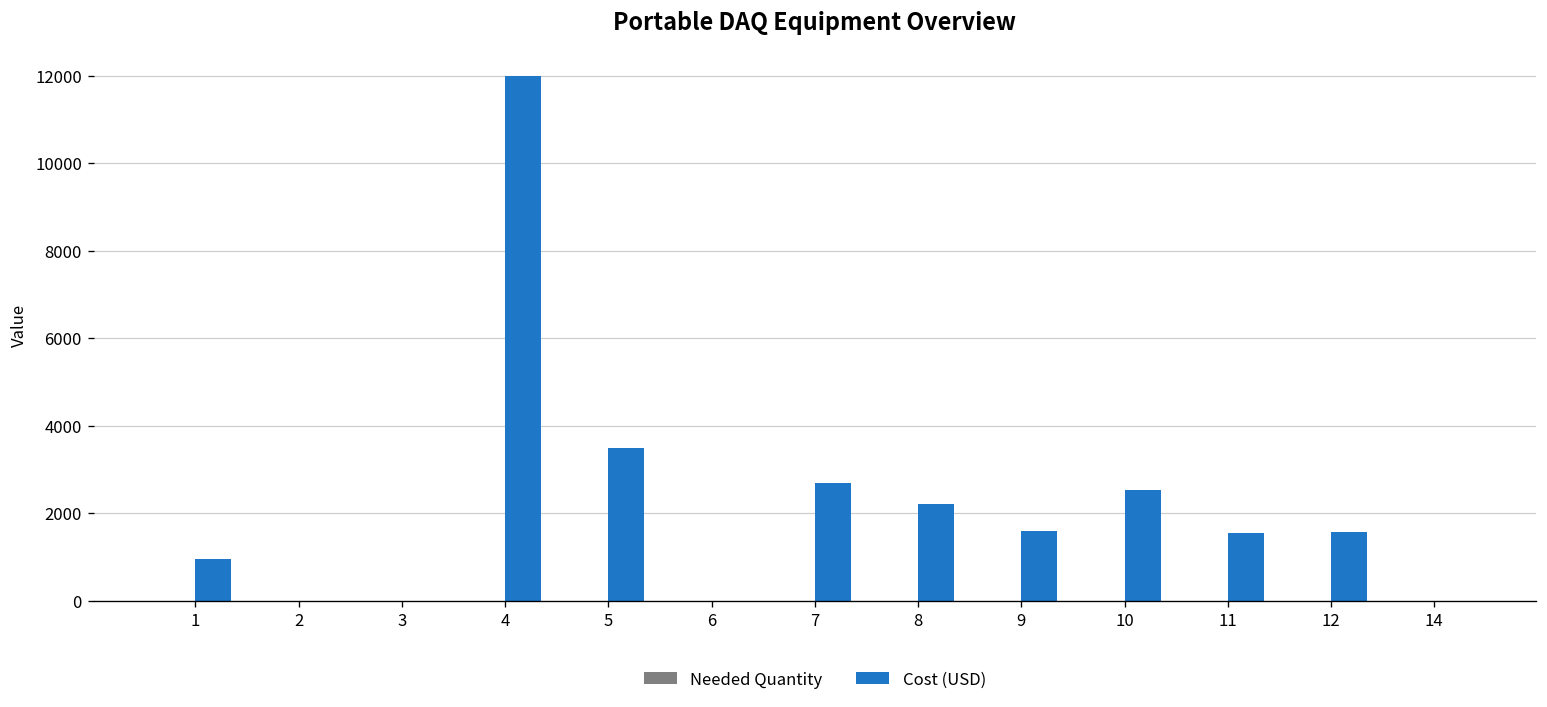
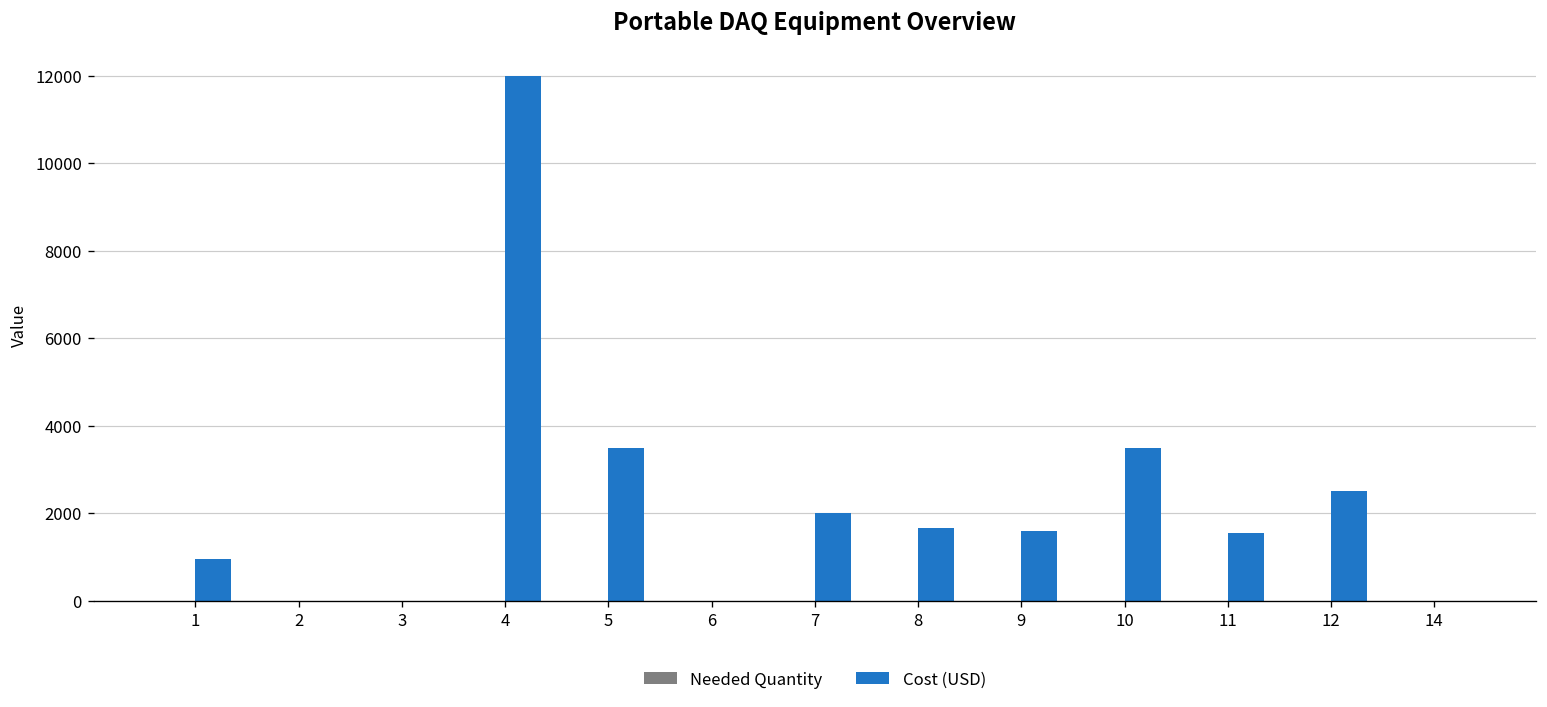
  {
    "Cost (USD)": {
      "1": 1000,
      "2": 0,
      "3": 0,
      "4": 12000,
      "5": 3500,
      "6": 0,
-     "7": 2700,
-     "8": 2200,
+     "7": 2000,
+     "8": 1700,
      "9": 1600,
-     "10": 2500,
+     "10": 3500,
      "11": 1600,
-     "12": 1600,
+     "12": 2500,
      "14": 0
    }
  }
